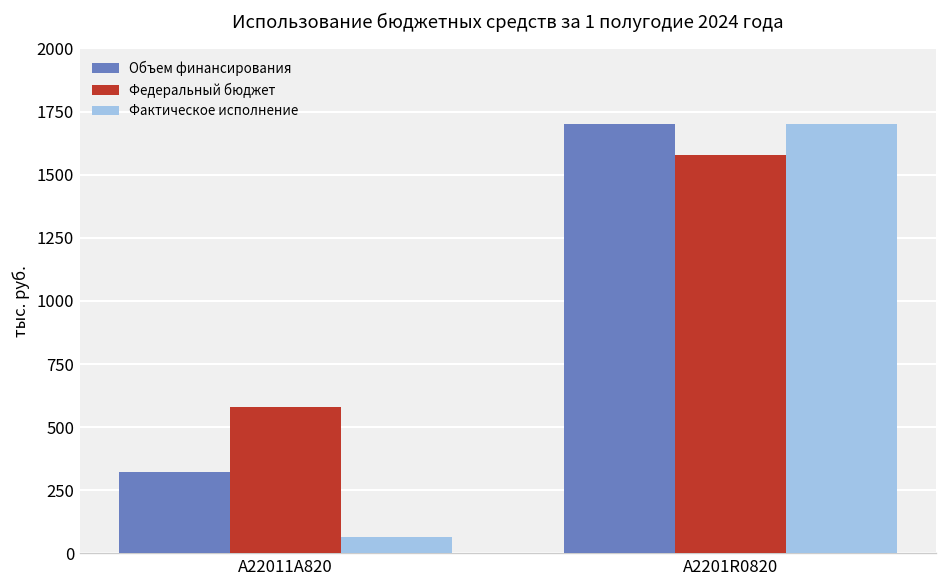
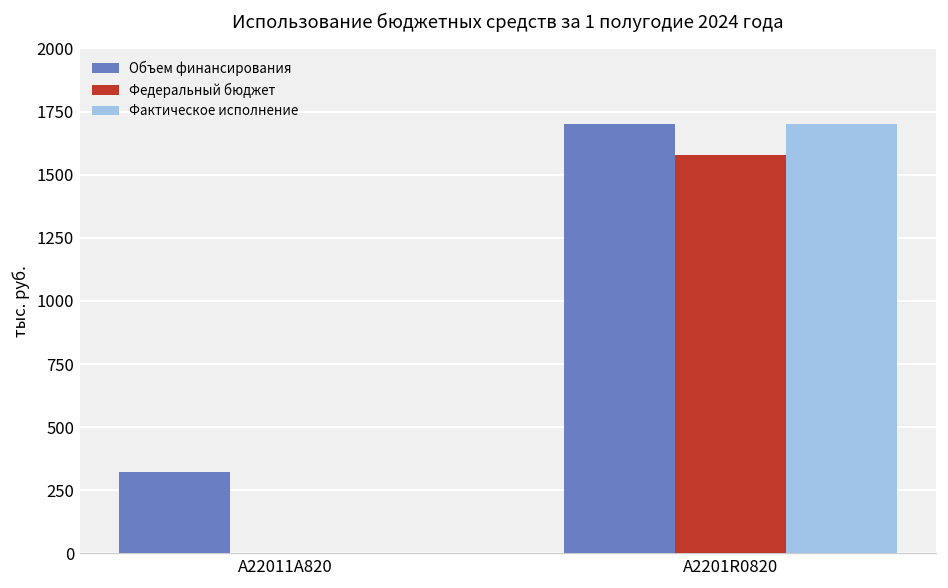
  {
    "Объем финансирования": {
      "A22011A820": 320,
      "A2201R0820": 1700
    },
    "Федеральный бюджет": {
-     "A22011A820": 580,
+     "A22011A820": 0,
      "A2201R0820": 1580
    },
    "Фактическое исполнение": {
-     "A22011A820": 60,
+     "A22011A820": 0,
      "A2201R0820": 1700
    }
  }
